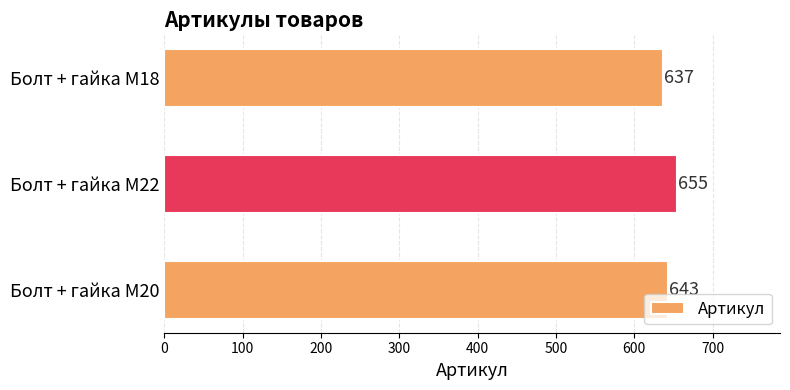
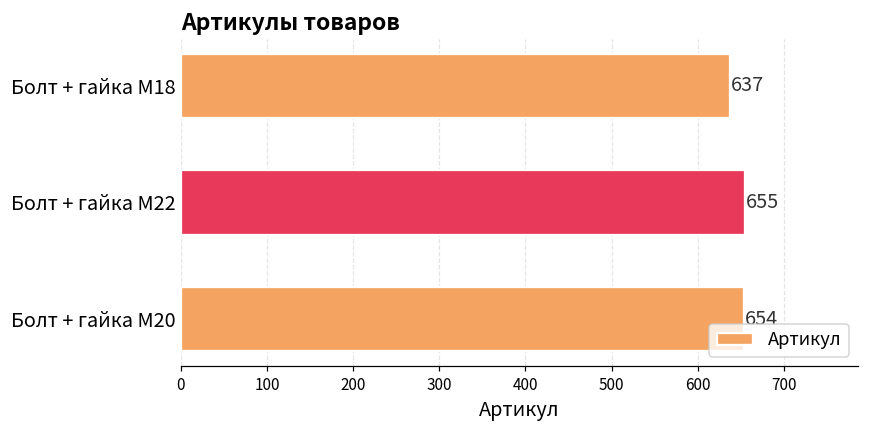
  {
-   "Болт + гайка M20": 640
+   "Болт + гайка M20": 650
  }
